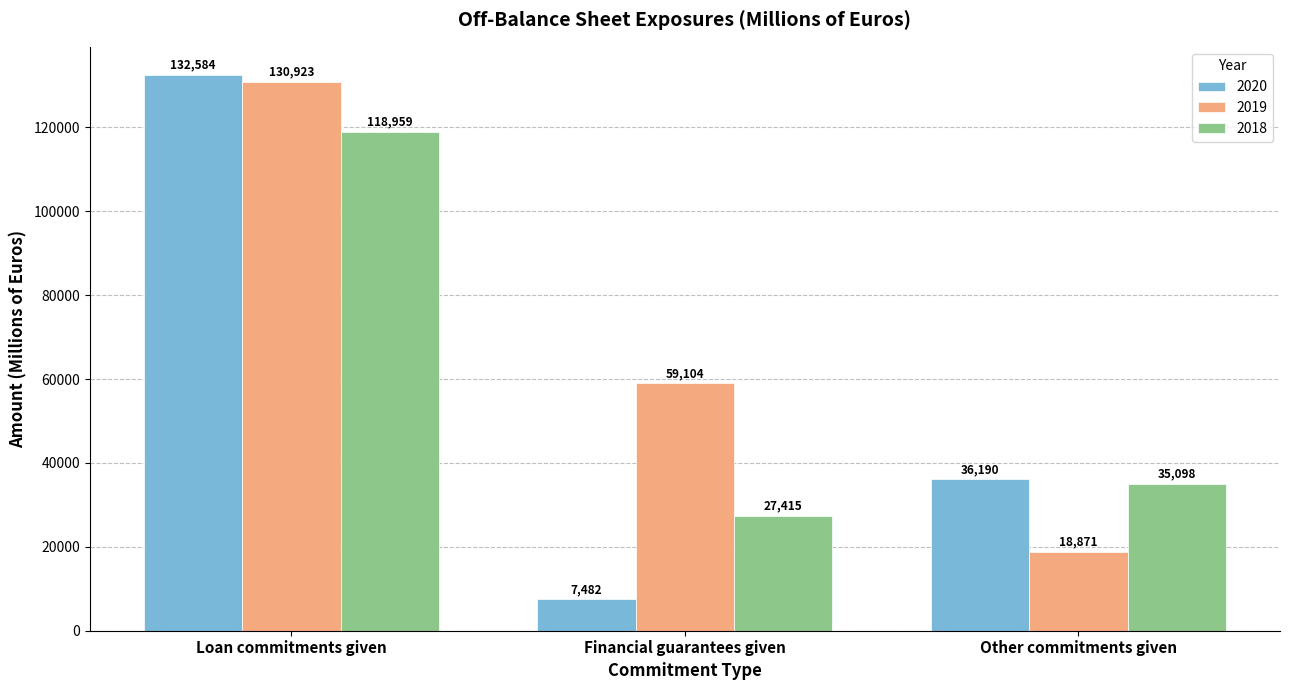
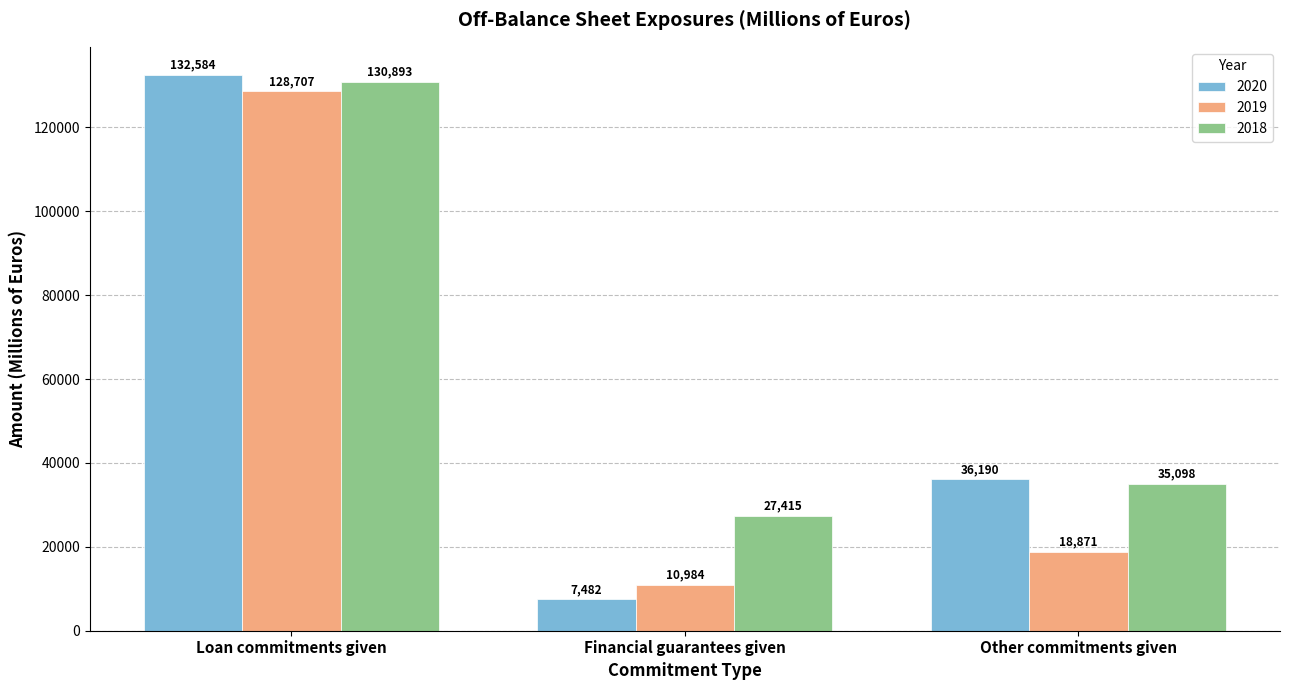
  {
    "2020": {
      "Loan commitments given": "132,584",
      "Financial guarantees given": "7,482",
      "Other commitments given": "36,190"
    },
    "2019": {
-     "Loan commitments given": "130,923",
-     "Financial guarantees given": "59,104",
+     "Loan commitments given": "128,707",
+     "Financial guarantees given": "10,984",
      "Other commitments given": "18,871"
    },
    "2018": {
-     "Loan commitments given": "118,959",
+     "Loan commitments given": "130,893",
      "Financial guarantees given": "27,415",
      "Other commitments given": "35,098"
    }
  }
